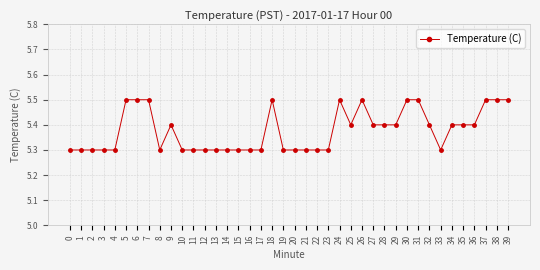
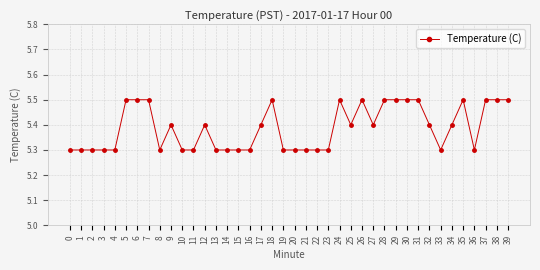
  {
    "0": 5.3,
    "1": 5.3,
    "2": 5.3,
    "3": 5.3,
    "4": 5.3,
    "5": 5.5,
    "6": 5.5,
    "7": 5.5,
    "8": 5.3,
    "9": 5.4,
    "10": 5.3,
    "11": 5.3,
-   "12": 5.3,
+   "12": 5.4,
    "13": 5.3,
    "14": 5.3,
    "15": 5.3,
    "16": 5.3,
-   "17": 5.3,
+   "17": 5.4,
    "18": 5.5,
    "19": 5.3,
    "20": 5.3,
    "21": 5.3,
    "22": 5.3,
    "23": 5.3,
    "24": 5.5,
    "25": 5.4,
    "26": 5.5,
    "27": 5.4,
-   "28": 5.4,
-   "29": 5.4,
+   "28": 5.5,
+   "29": 5.5,
    "30": 5.5,
    "31": 5.5,
    "32": 5.4,
    "33": 5.3,
    "34": 5.4,
-   "35": 5.4,
-   "36": 5.4,
+   "35": 5.5,
+   "36": 5.3,
    "37": 5.5,
    "38": 5.5,
    "39": 5.5
  }
